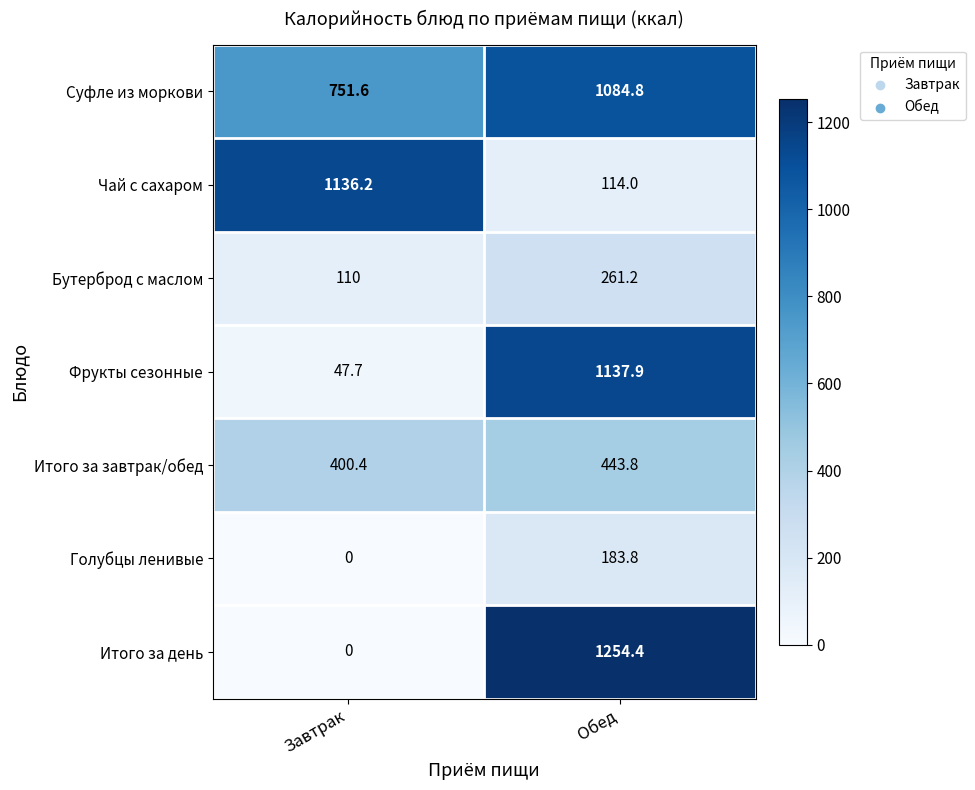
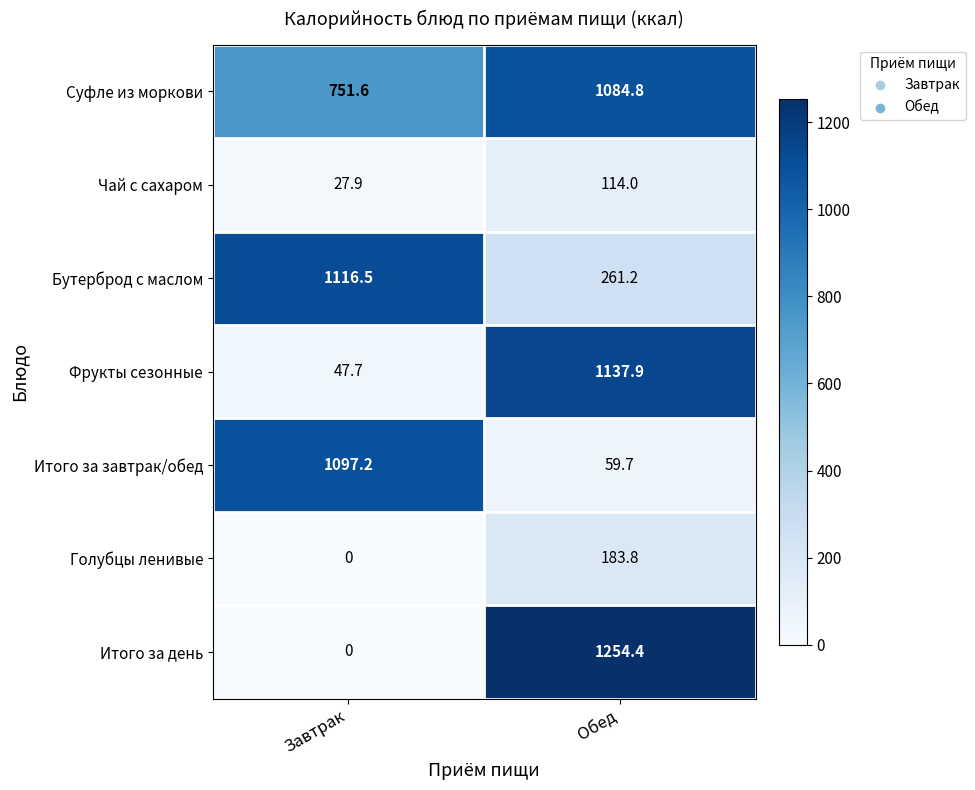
  {
    "Суфле из моркови": {
      "Завтрак": 751.6,
      "Обед": 1084.8
    },
    "Чай с сахаром": {
-     "Завтрак": 1136.2,
+     "Завтрак": 27.9,
      "Обед": 114.0
    },
    "Бутерброд с маслом": {
-     "Завтрак": 110,
+     "Завтрак": 1116.5,
      "Обед": 261.2
    },
    "Фрукты сезонные": {
      "Завтрак": 47.7,
      "Обед": 1137.9
    },
    "Итого за завтрак/обед": {
-     "Завтрак": 400.4,
-     "Обед": 443.8
+     "Завтрак": 1097.2,
+     "Обед": 59.7
    },
    "Голубцы ленивые": {
      "Завтрак": 0,
      "Обед": 183.8
    },
    "Итого за день": {
      "Завтрак": 0,
      "Обед": 1254.4
    }
  }
